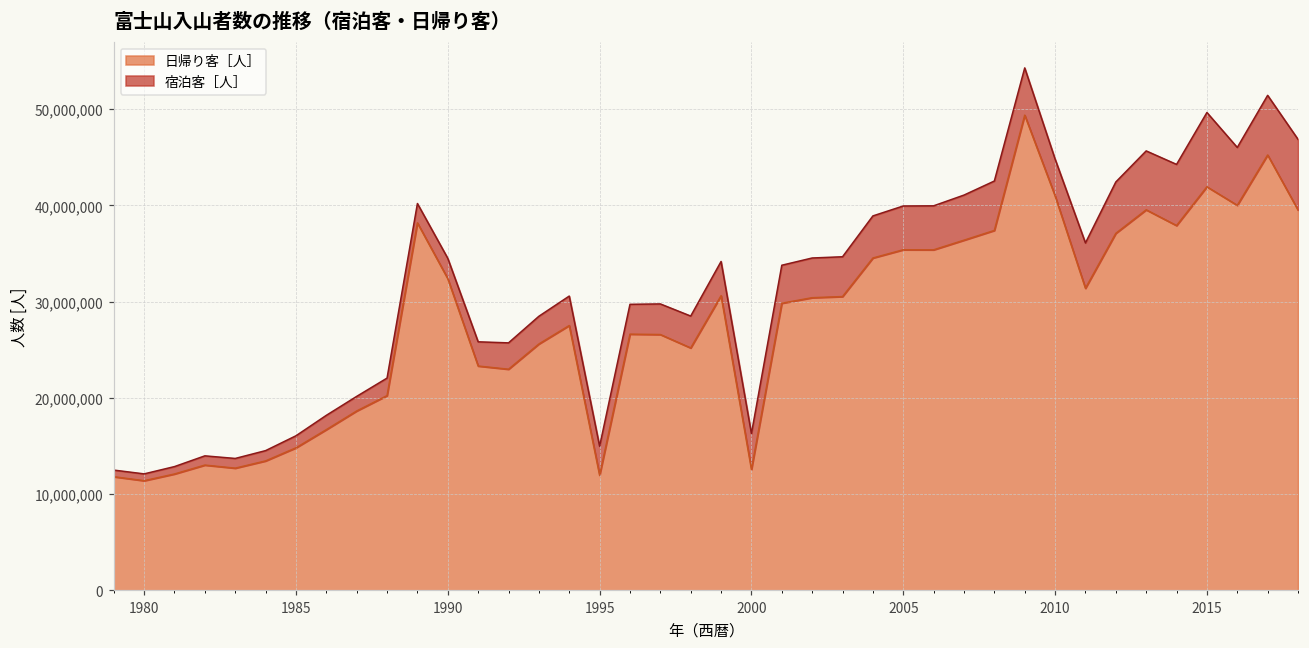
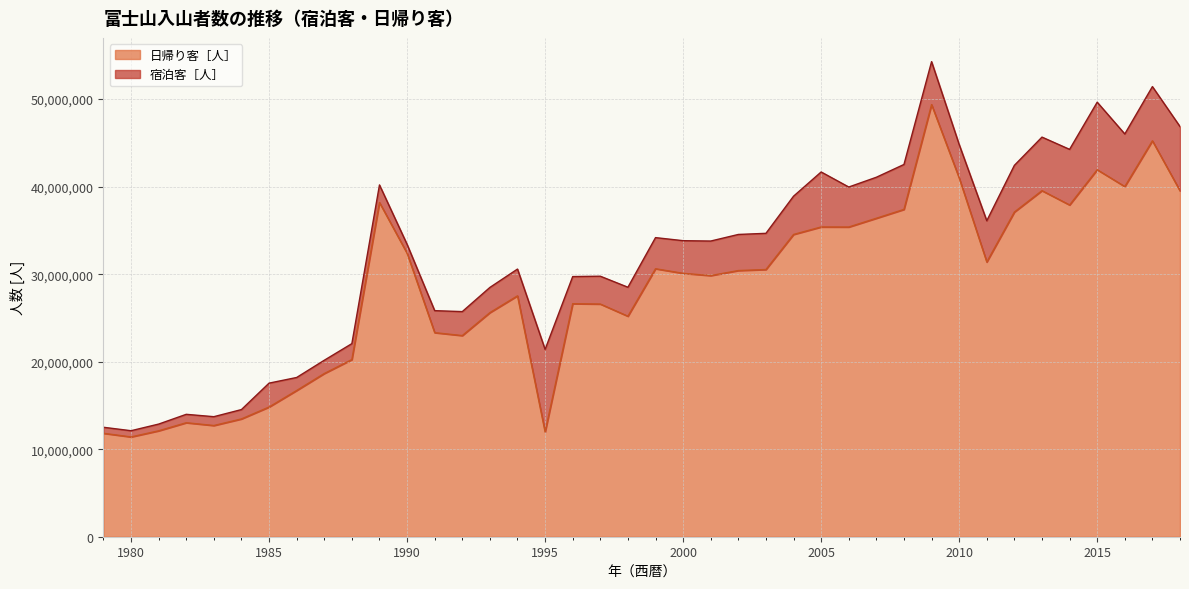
  {
    "日帰り客［人］": {
      "1980": "11,000,000",
      "1985": "15,000,000",
      "1990": "32,000,000",
      "1995": "12,000,000",
-     "2000": "13,000,000",
+     "2000": "30,000,000",
      "2005": "35,000,000",
      "2010": "41,000,000",
      "2015": "42,000,000"
    },
    "宿泊客［人］": {
      "1980": "1,000,000",
-     "1985": "1,000,000",
-     "1990": "2,000,000",
-     "1995": "3,000,000",
+     "1985": "3,000,000",
+     "1990": "1,000,000",
+     "1995": "9,000,000",
      "2000": "4,000,000",
-     "2005": "5,000,000",
+     "2005": "6,000,000",
      "2010": "4,000,000",
      "2015": "8,000,000"
    }
  }
